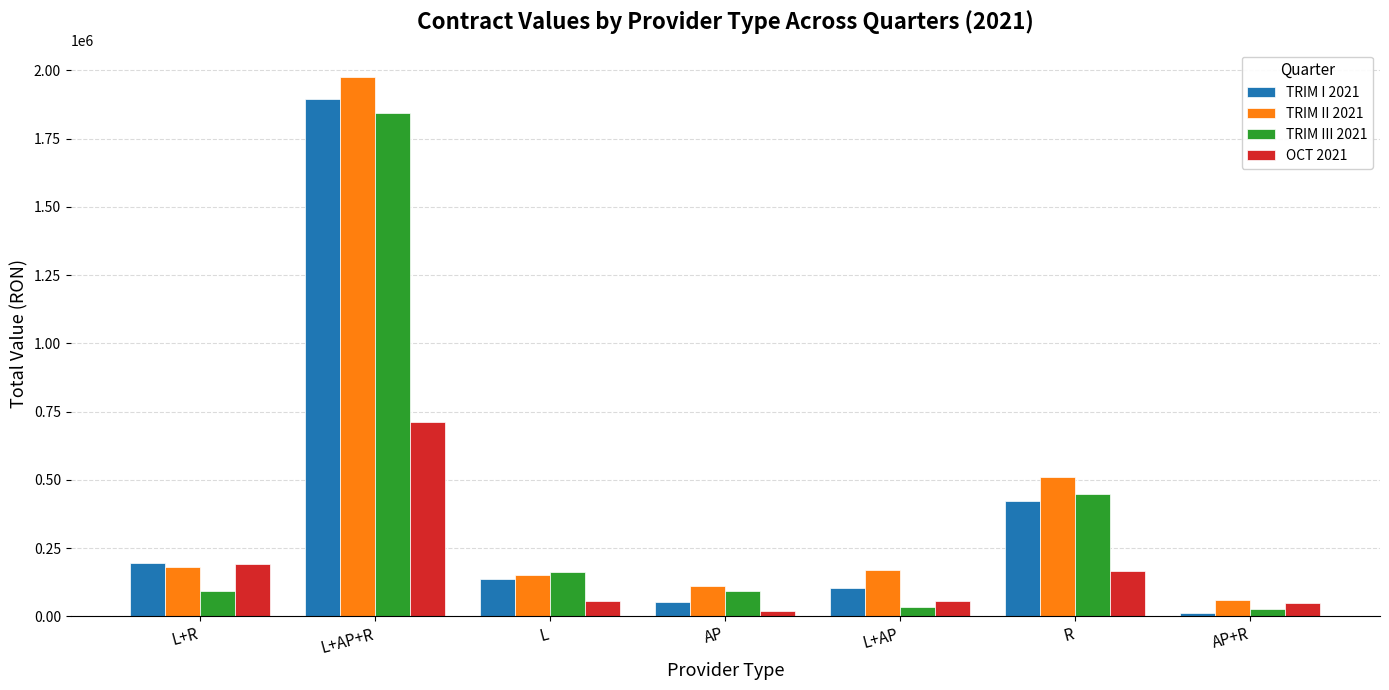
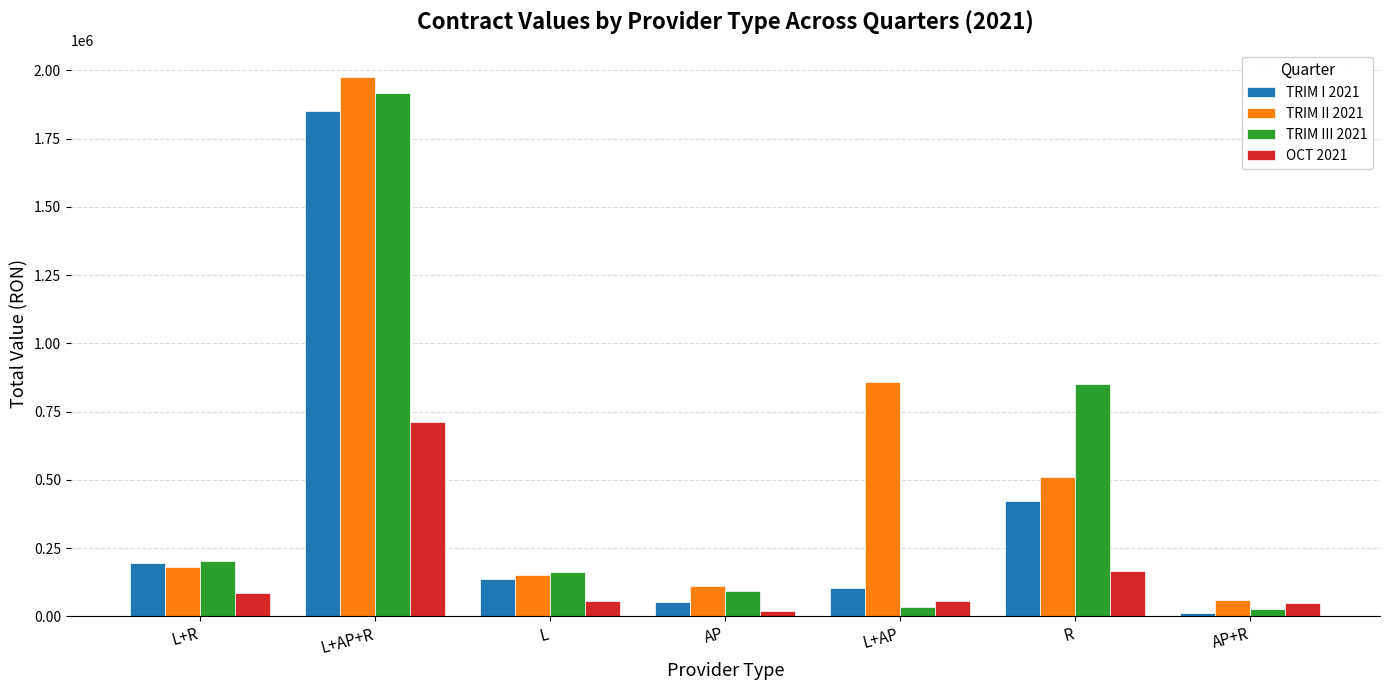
  {
    "TRIM I 2021": {
      "L+R": 200000,
-     "L+AP+R": 1890000,
+     "L+AP+R": 1850000,
      "L": 140000,
      "AP": 50000,
      "L+AP": 100000,
      "R": 420000,
      "AP+R": 10000
    },
    "TRIM II 2021": {
      "L+R": 180000,
      "L+AP+R": 1980000,
      "L": 150000,
      "AP": 110000,
-     "L+AP": 170000,
+     "L+AP": 860000,
      "R": 510000,
      "AP+R": 60000
    },
    "TRIM III 2021": {
-     "L+R": 90000,
-     "L+AP+R": 1840000,
+     "L+R": 200000,
+     "L+AP+R": 1920000,
      "L": 160000,
      "AP": 90000,
      "L+AP": 30000,
-     "R": 450000,
+     "R": 850000,
      "AP+R": 30000
    },
    "OCT 2021": {
-     "L+R": 190000,
+     "L+R": 80000,
      "L+AP+R": 710000,
      "L": 60000,
      "AP": 20000,
      "L+AP": 60000,
      "R": 170000,
      "AP+R": 50000
    }
  }
